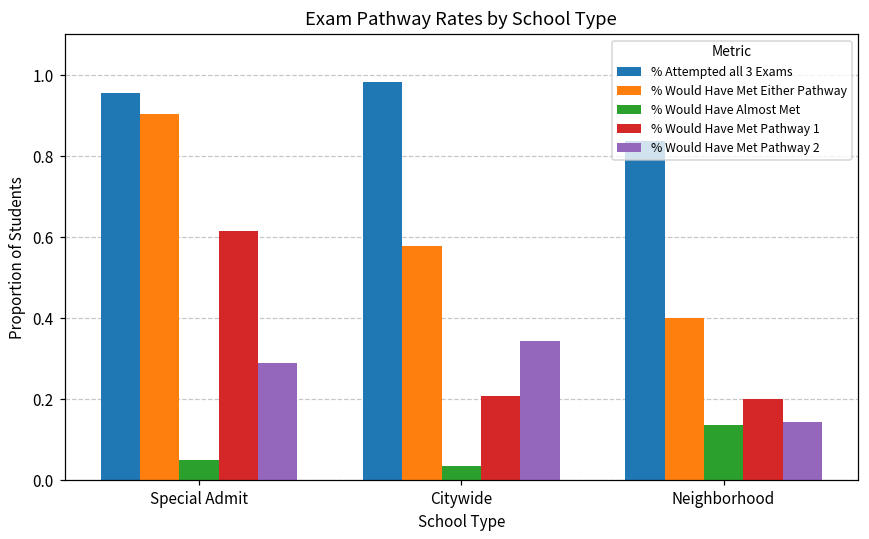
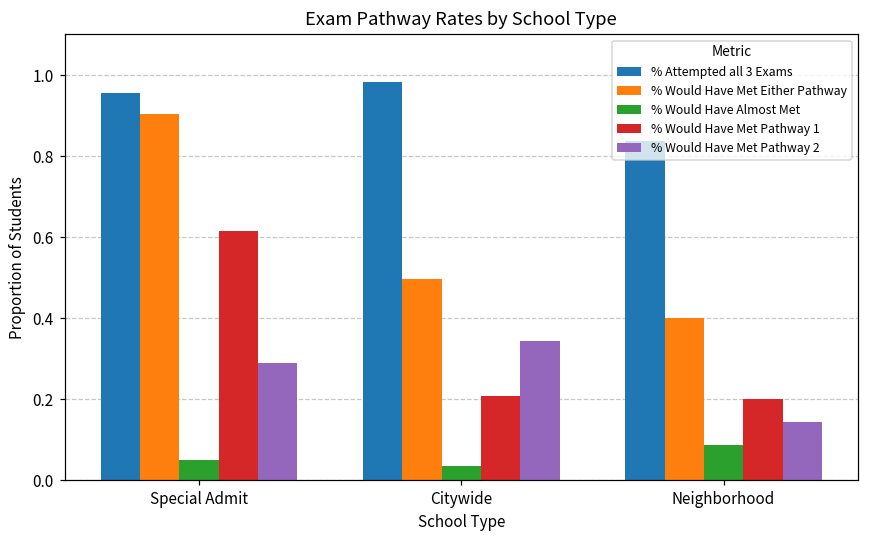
  {
    "% Attempted all 3 Exams": {
      "Special Admit": 0.96,
      "Citywide": 0.98
    },
    "% Would Have Met Either Pathway": {
      "Special Admit": 0.90,
-     "Citywide": 0.58,
+     "Citywide": 0.50,
      "Neighborhood": 0.40
    },
    "% Would Have Almost Met": {
      "Special Admit": 0.05,
      "Citywide": 0.03,
-     "Neighborhood": 0.14
+     "Neighborhood": 0.09
    },
    "% Would Have Met Pathway 1": {
      "Special Admit": 0.61,
      "Citywide": 0.21,
      "Neighborhood": 0.20
    },
    "% Would Have Met Pathway 2": {
      "Special Admit": 0.29,
      "Citywide": 0.34,
      "Neighborhood": 0.14
    }
  }
